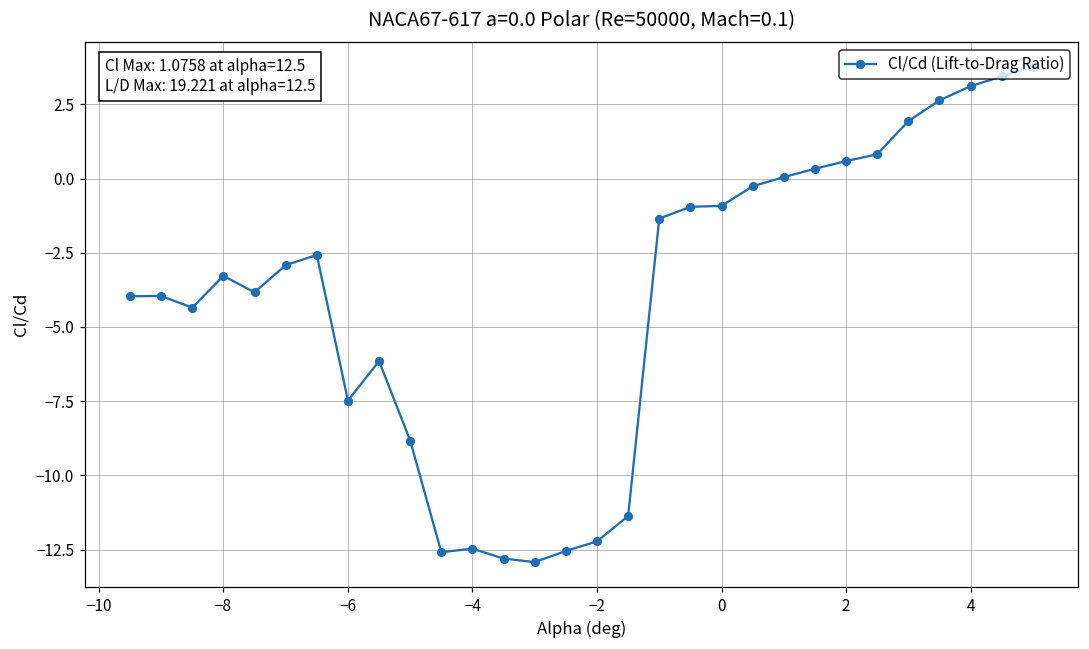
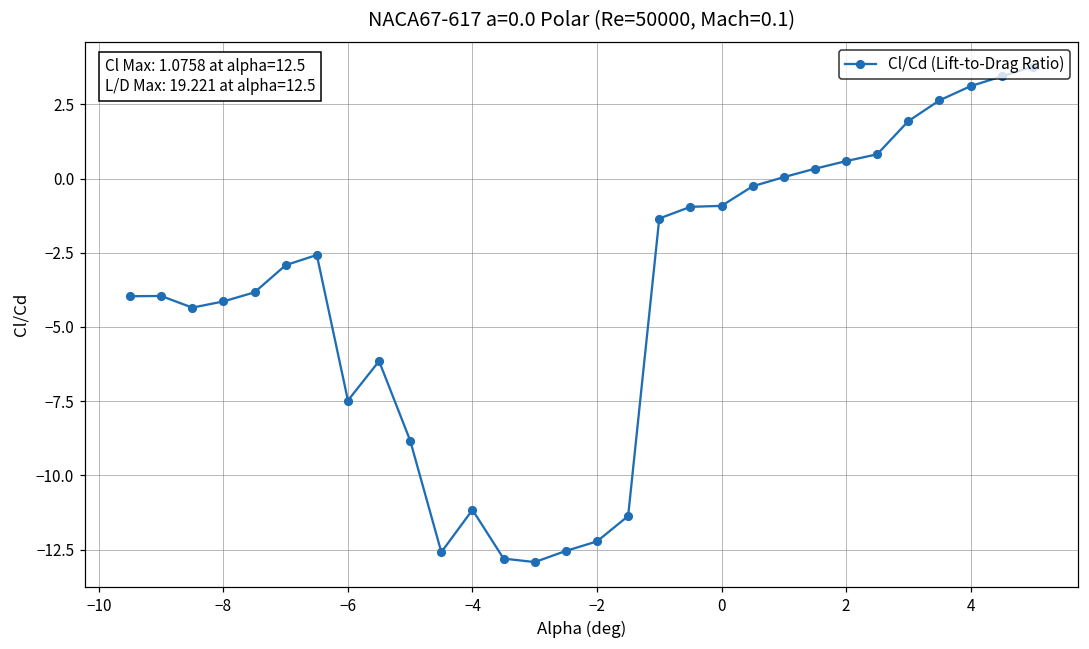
  {
-   "−8": -3.3,
+   "−8": -4.1,
    "−6": -7.5,
-   "−4": -12.5,
+   "−4": -11.2,
    "−2": -12.2,
    "0": -0.9,
    "2": 0.6,
    "4": 3.1
  }
